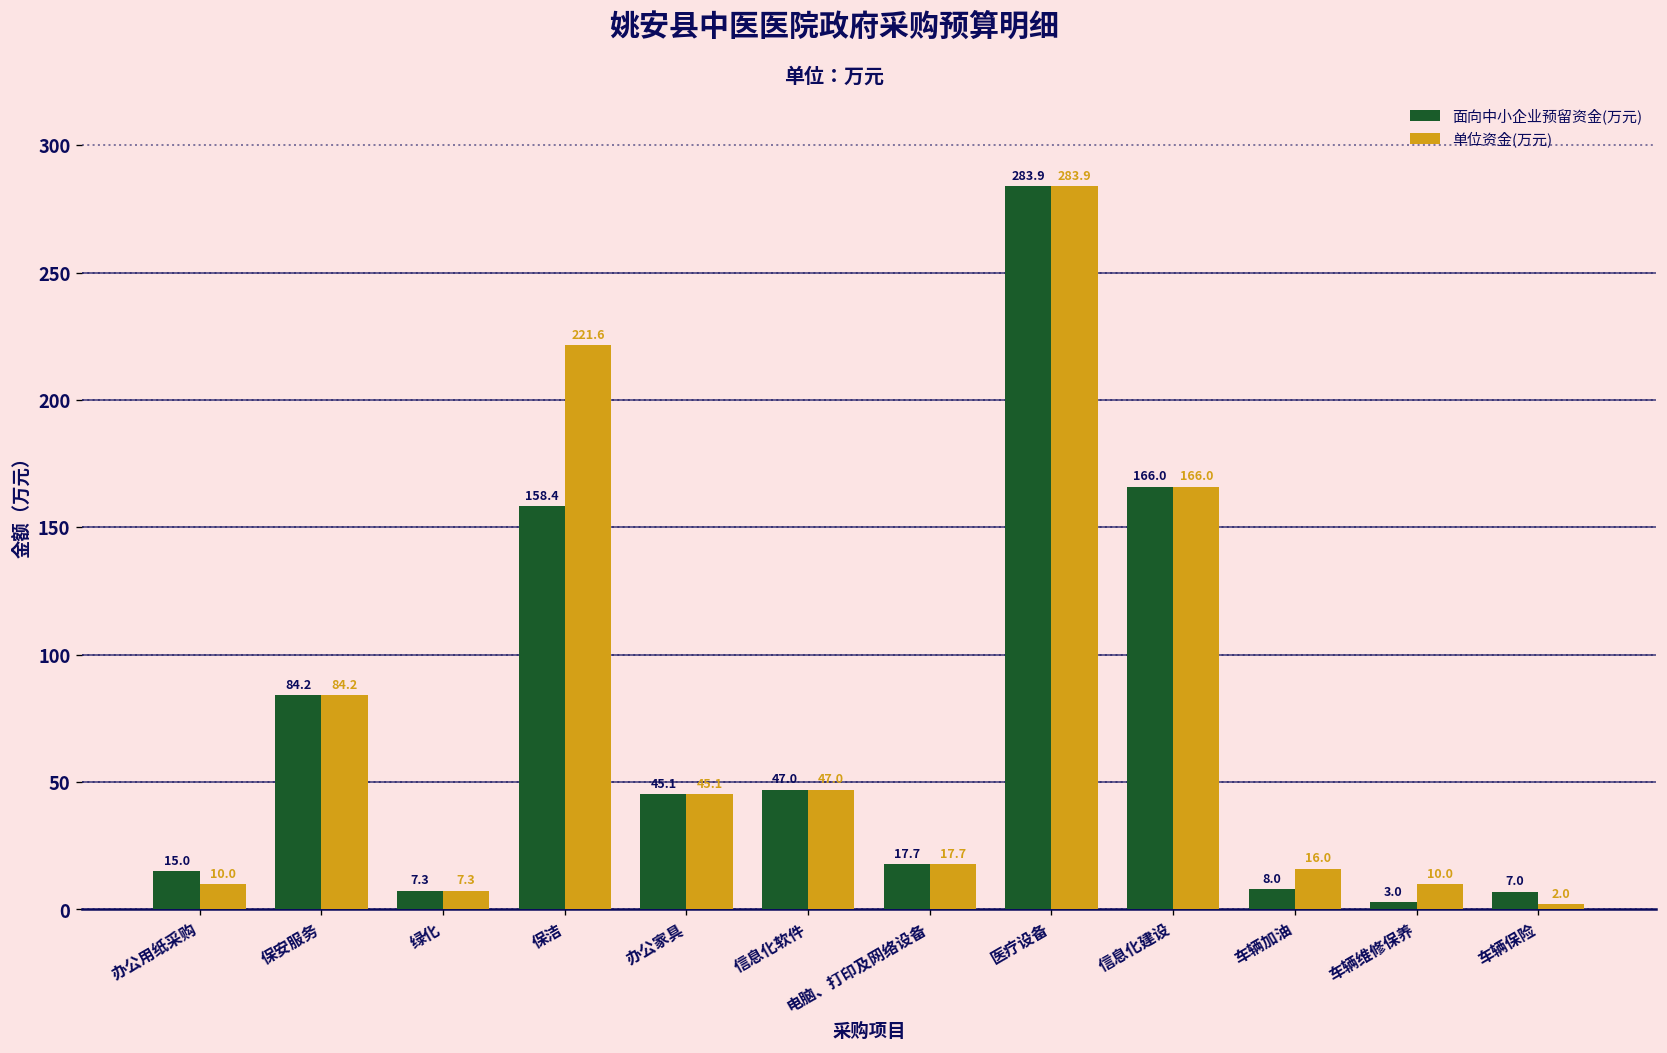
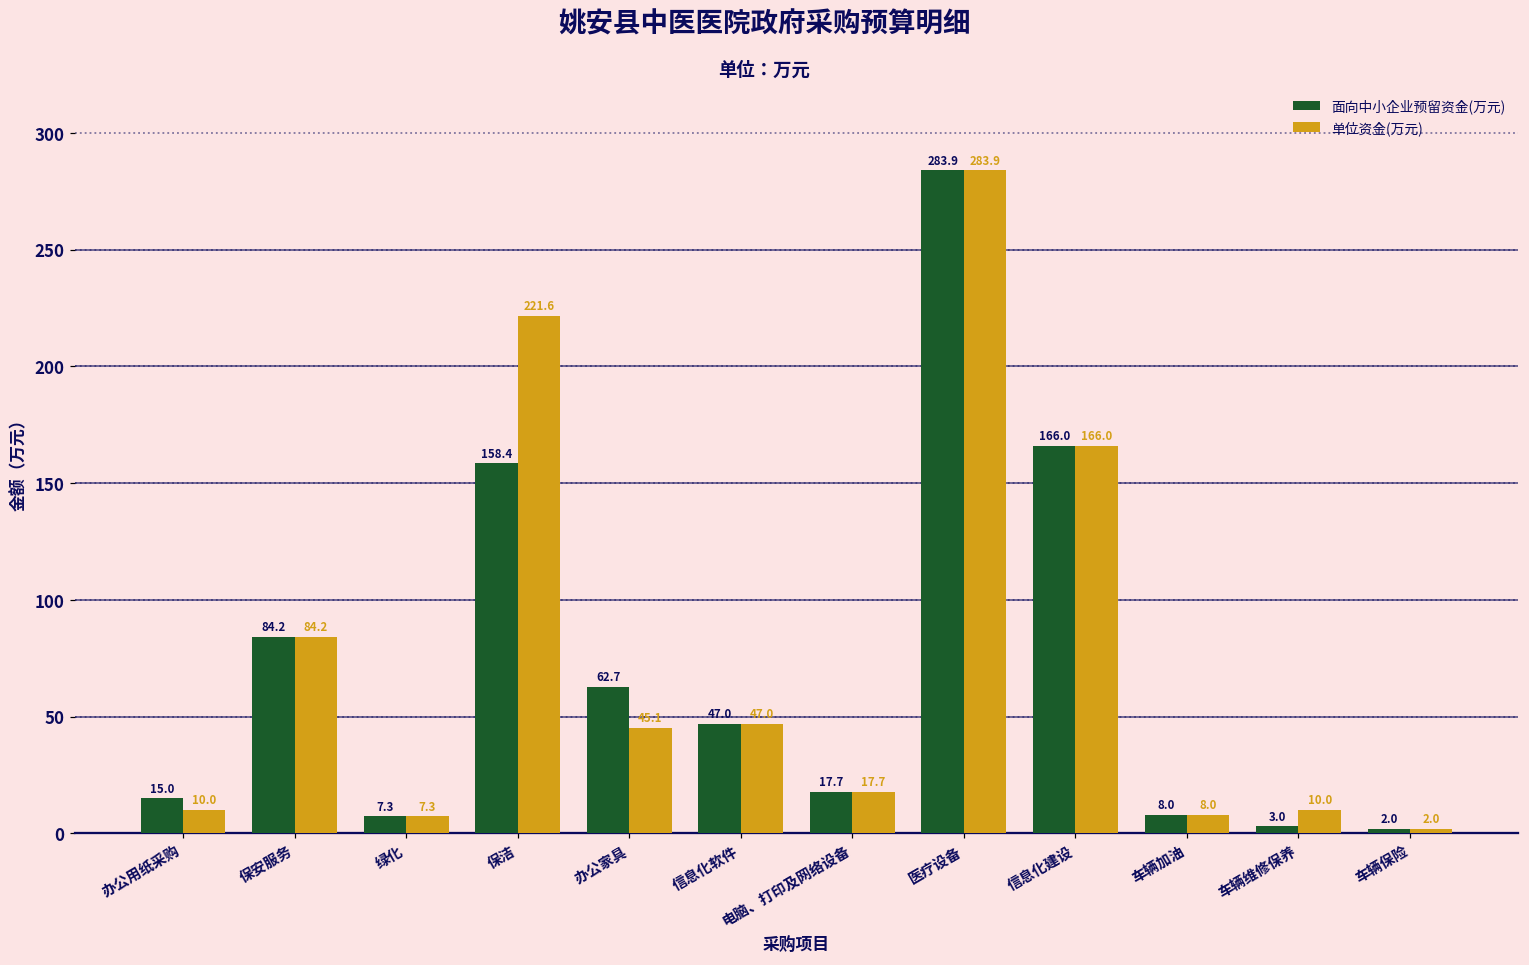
  {
    "面向中小企业预留资金(万元)": {
      "办公用纸采购": 15.0,
      "保安服务": 84.2,
      "绿化": 7.3,
      "保洁": 158.4,
-     "办公家具": 45.1,
+     "办公家具": 62.7,
      "信息化软件": 47.0,
      "电脑、打印及网络设备": 17.7,
      "医疗设备": 283.9,
      "信息化建设": 166.0,
      "车辆加油": 8.0,
      "车辆维修保养": 3.0,
-     "车辆保险": 7.0
+     "车辆保险": 2.0
    },
    "单位资金(万元)": {
      "办公用纸采购": 10.0,
      "保安服务": 84.2,
      "绿化": 7.3,
      "保洁": 221.6,
      "办公家具": 45.1,
      "信息化软件": 47.0,
      "电脑、打印及网络设备": 17.7,
      "医疗设备": 283.9,
      "信息化建设": 166.0,
-     "车辆加油": 16.0,
+     "车辆加油": 8.0,
      "车辆维修保养": 10.0,
      "车辆保险": 2.0
    }
  }
